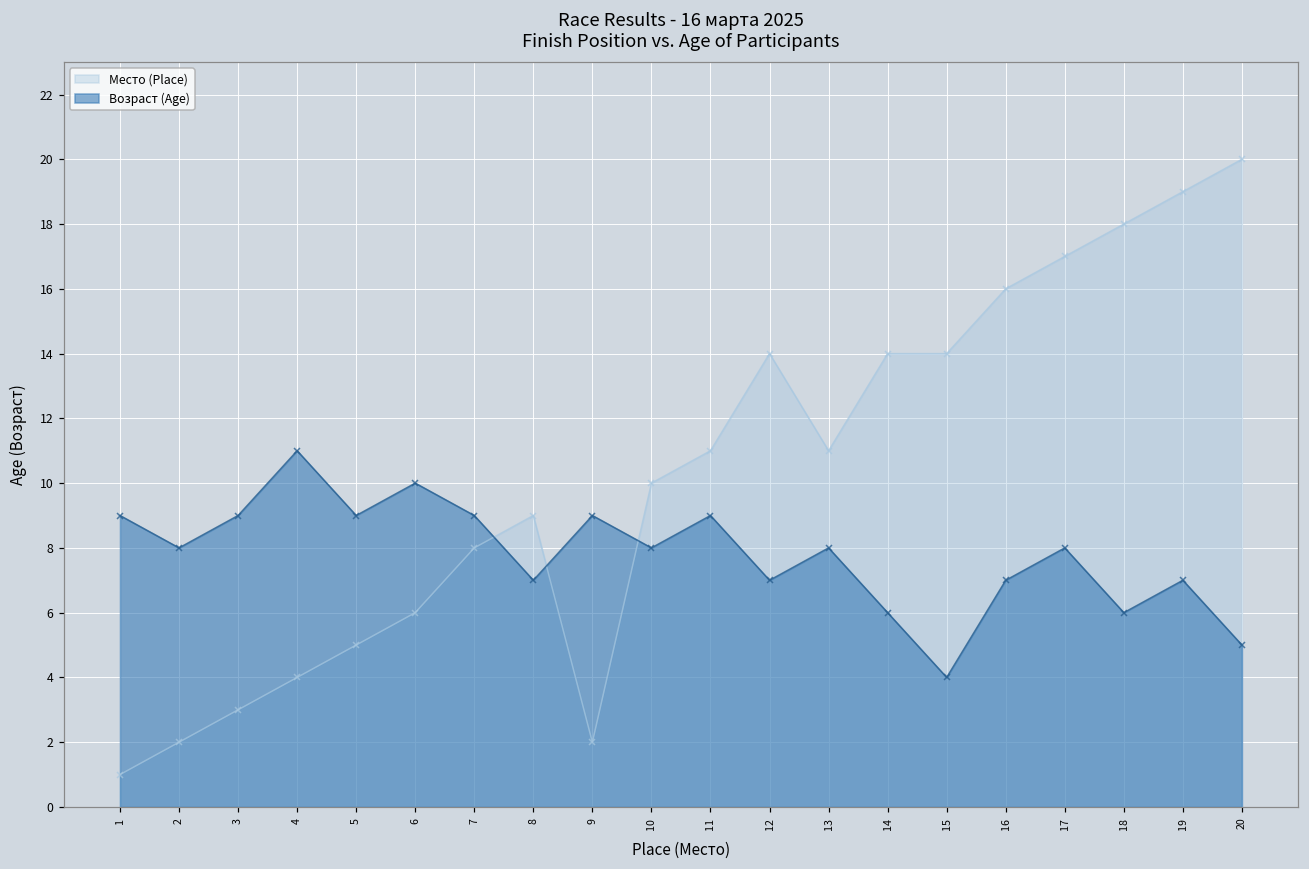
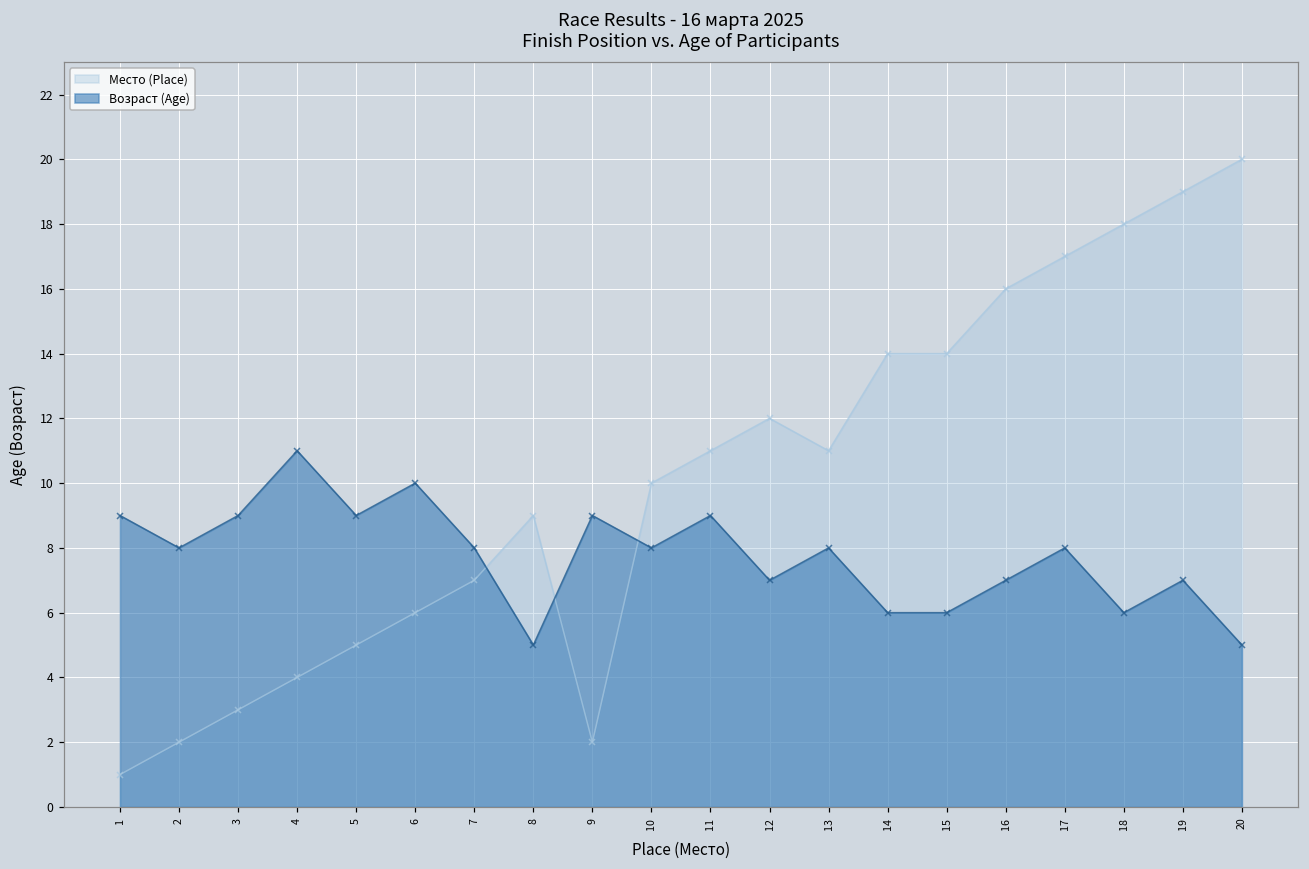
  {
    "Место (Place)": {
      "1": 1,
      "2": 2,
      "3": 3,
      "4": 4,
      "5": 5,
      "6": 6,
-     "7": 8,
+     "7": 7,
      "8": 9,
      "9": 2,
      "10": 10,
      "11": 11,
-     "12": 14,
+     "12": 12,
      "13": 11,
      "14": 14,
      "15": 14,
      "16": 16,
      "17": 17,
      "18": 18,
      "19": 19,
      "20": 20
    },
    "Возраст (Age)": {
      "1": 9,
      "2": 8,
      "3": 9,
      "4": 11,
      "5": 9,
      "6": 10,
-     "7": 9,
-     "8": 7,
+     "7": 8,
+     "8": 5,
      "9": 9,
      "10": 8,
      "11": 9,
      "12": 7,
      "13": 8,
      "14": 6,
-     "15": 4,
+     "15": 6,
      "16": 7,
      "17": 8,
      "18": 6,
      "19": 7,
      "20": 5
    }
  }
